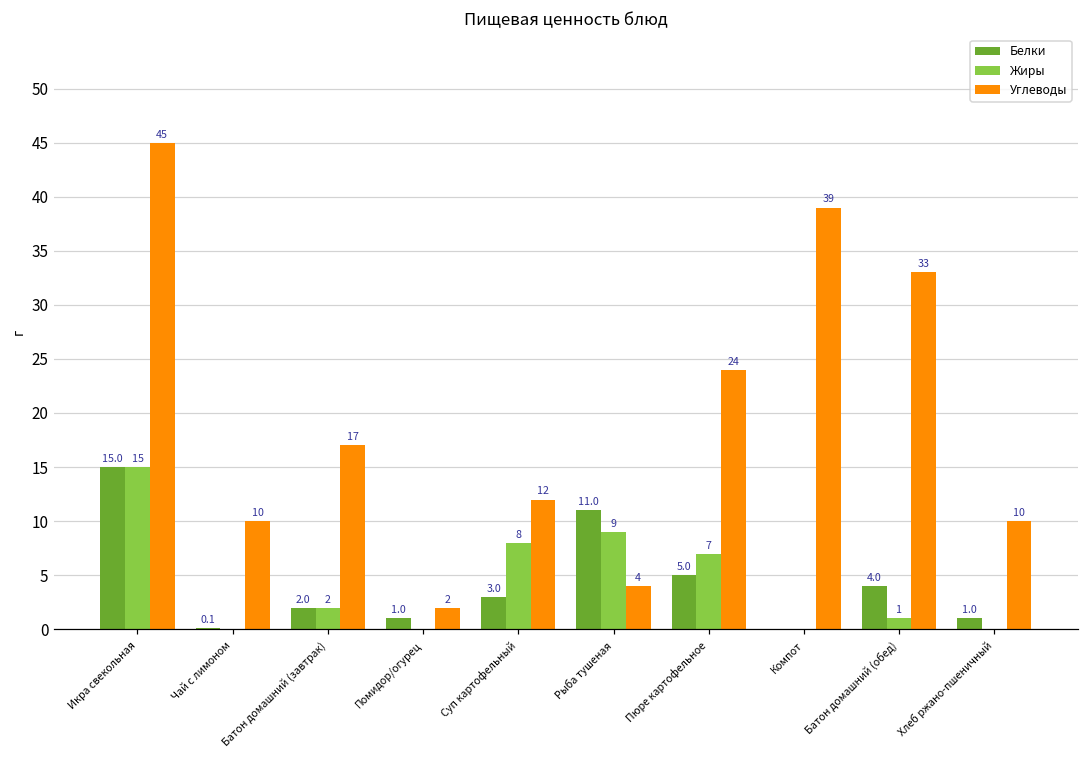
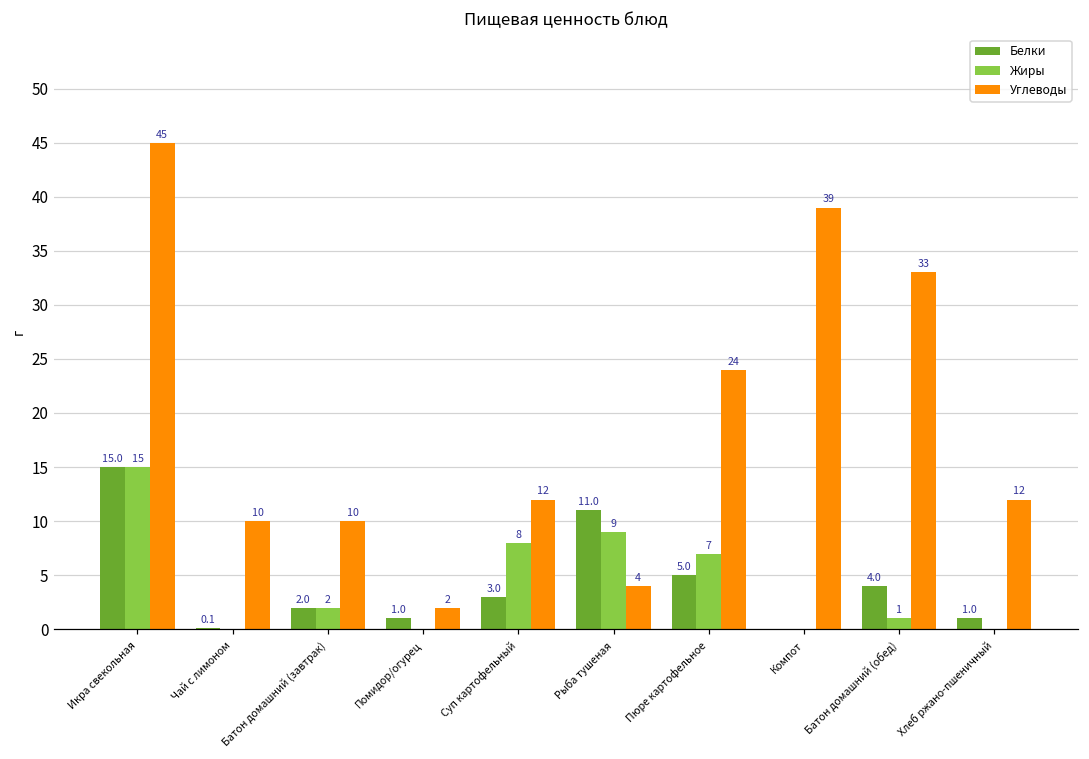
  {
    "Углеводы": {
      "Икра свекольная": 45,
      "Чай с лимоном": 10,
-     "Батон домашний (завтрак)": 17,
+     "Батон домашний (завтрак)": 10,
      "Помидор/огурец": 2,
      "Суп картофельный": 12,
      "Рыба тушеная": 4,
      "Пюре картофельное": 24,
      "Компот": 39,
      "Батон домашний (обед)": 33,
-     "Хлеб ржано-пшеничный": 10
+     "Хлеб ржано-пшеничный": 12
    }
  }
